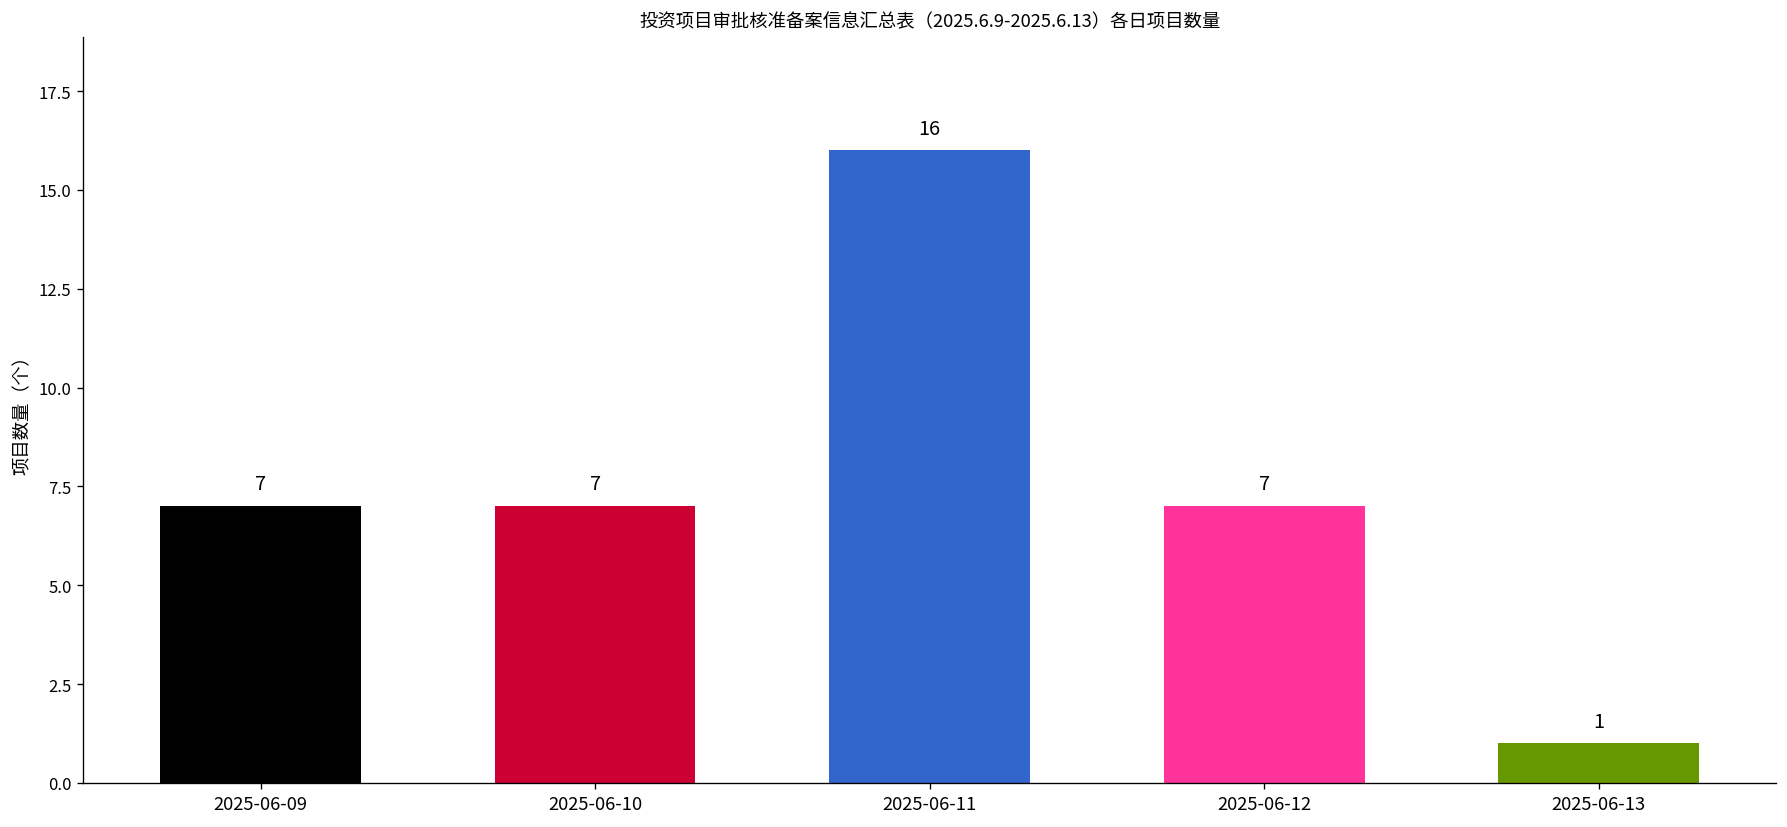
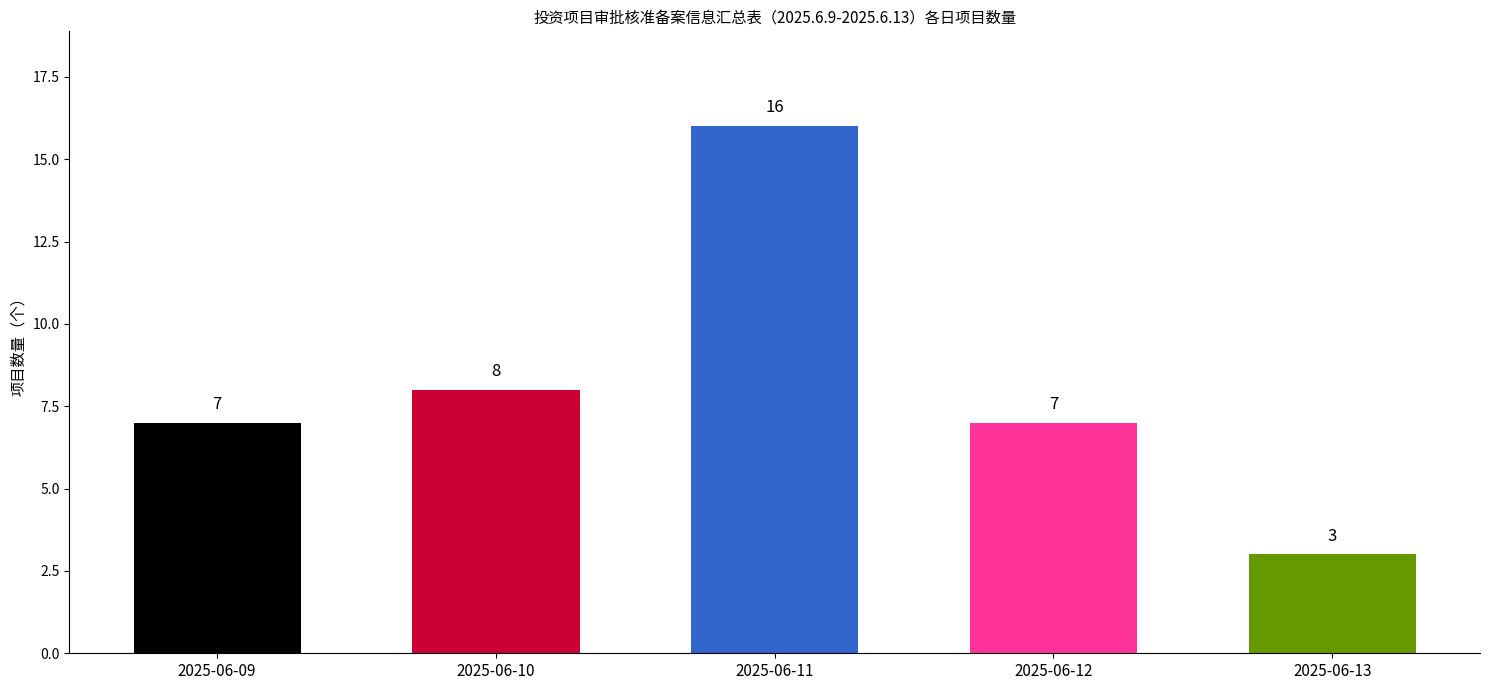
  {
    "2025-06-09": 7,
-   "2025-06-10": 7,
+   "2025-06-10": 8,
    "2025-06-11": 16,
    "2025-06-12": 7,
-   "2025-06-13": 1
+   "2025-06-13": 3
  }
